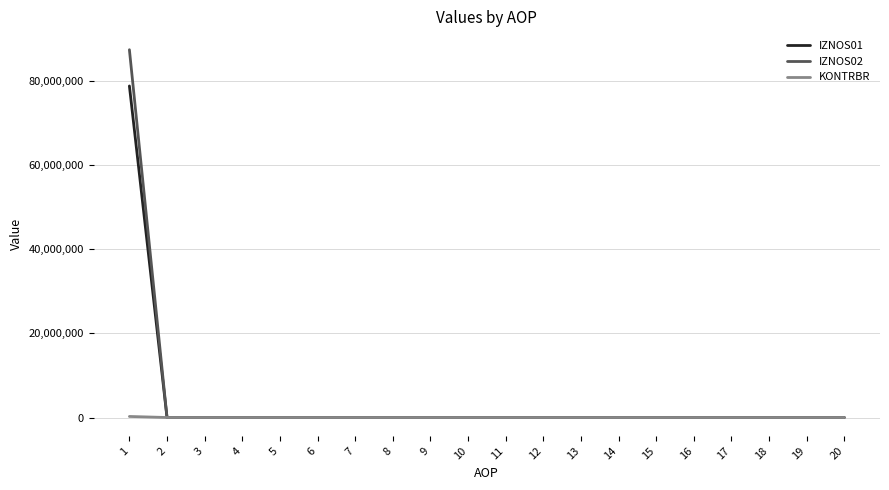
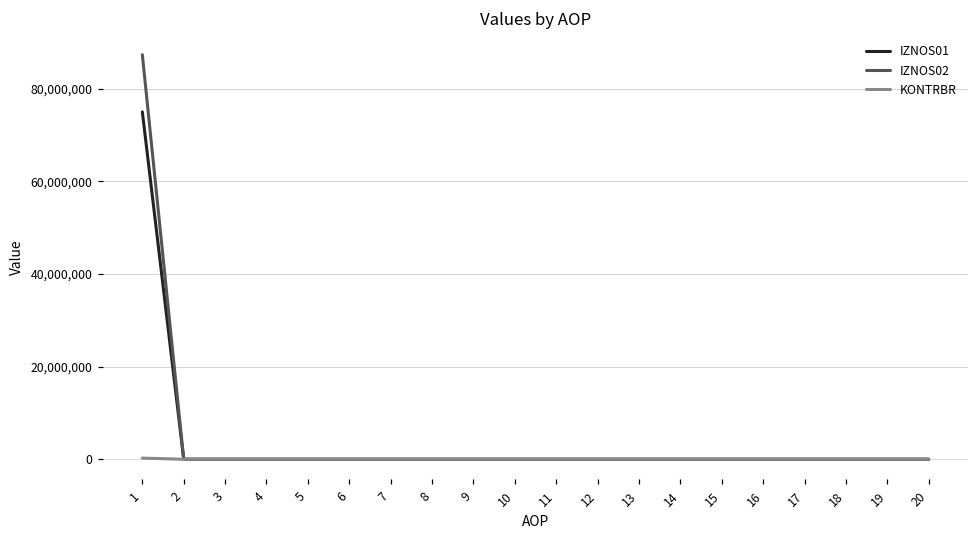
  {
    "IZNOS01": {
-     "1": "79,000,000"
+     "1": "75,000,000"
    },
    "IZNOS02": {
      "1": "87,000,000"
    },
    "KONTRBR": {
      "1": "0"
    }
  }
